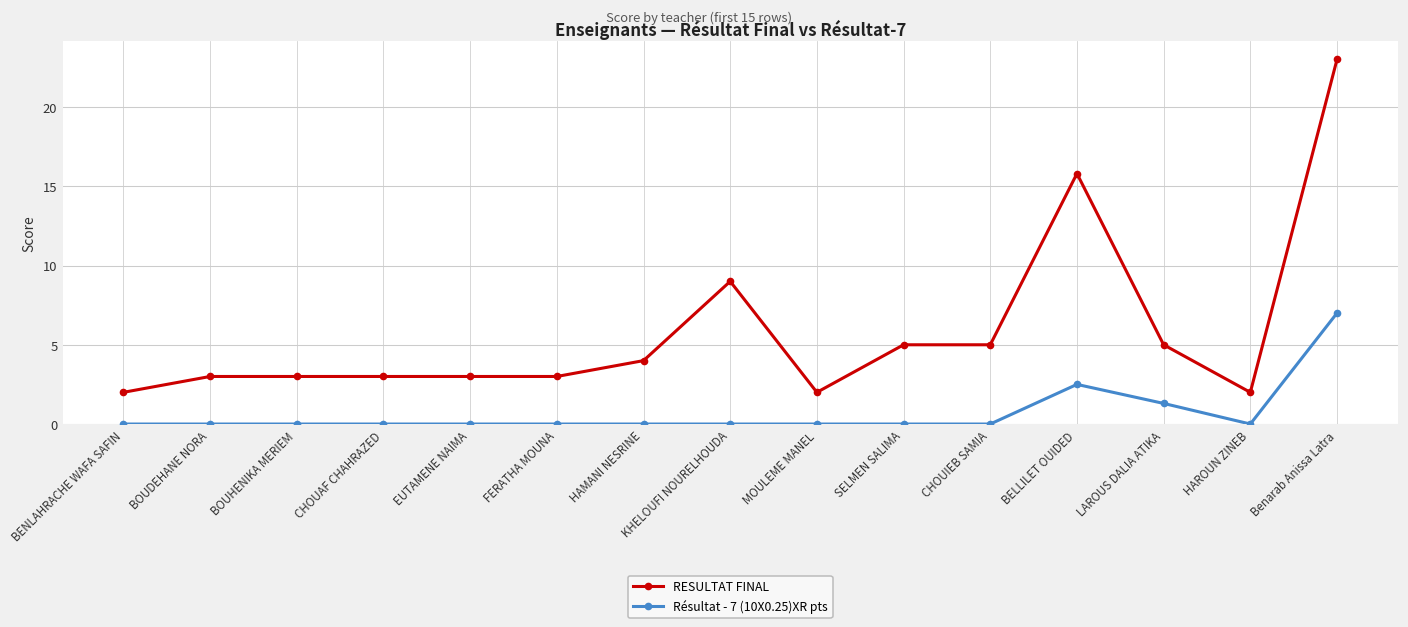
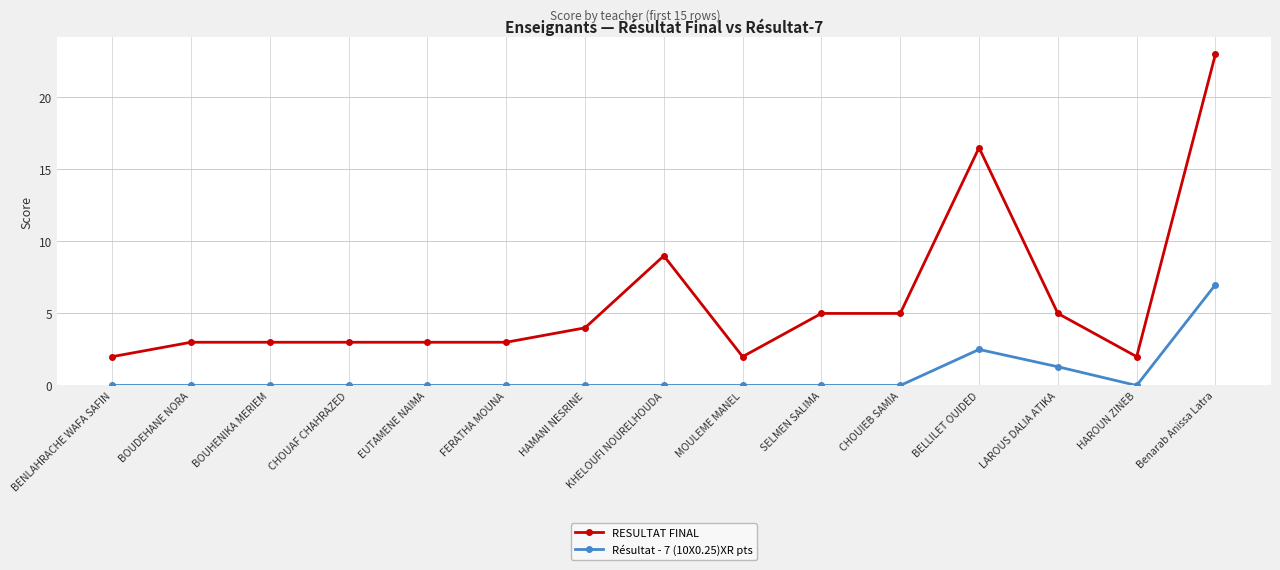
  {
    "RESULTAT FINAL": {
      "BENLAHRACHE WAFA SAFIN": 2.0,
      "BOUDEHANE NORA": 3.0,
      "BOUHENIKA MERIEM": 3.0,
      "CHOUAF CHAHRAZED": 3.0,
      "EUTAMENE NAIMA": 3.0,
      "FERATHA MOUNA": 3.0,
      "HAMANI NESRINE": 4.0,
      "KHELOUFI NOURELHOUDA": 9.0,
      "MOULEME MANEL": 2.0,
      "SELMEN SALIMA": 5.0,
      "CHOUIEB SAMIA": 5.0,
-     "BELLILET OUIDED": 15.8,
+     "BELLILET OUIDED": 16.5,
      "LAROUS DALIA ATIKA": 5.0,
      "HAROUN ZINEB": 2.0,
      "Benarab Anissa Latra": 23.0
    },
    "Résultat - 7 (10X0.25)XR pts": {
      "BENLAHRACHE WAFA SAFIN": 0.0,
      "BOUDEHANE NORA": 0.0,
      "BOUHENIKA MERIEM": 0.0,
      "CHOUAF CHAHRAZED": 0.0,
      "EUTAMENE NAIMA": 0.0,
      "FERATHA MOUNA": 0.0,
      "HAMANI NESRINE": 0.0,
      "KHELOUFI NOURELHOUDA": 0.0,
      "MOULEME MANEL": 0.0,
      "SELMEN SALIMA": 0.0,
      "CHOUIEB SAMIA": 0.0,
      "BELLILET OUIDED": 2.5,
      "LAROUS DALIA ATIKA": 1.3,
      "HAROUN ZINEB": 0.0,
      "Benarab Anissa Latra": 7.0
    }
  }
